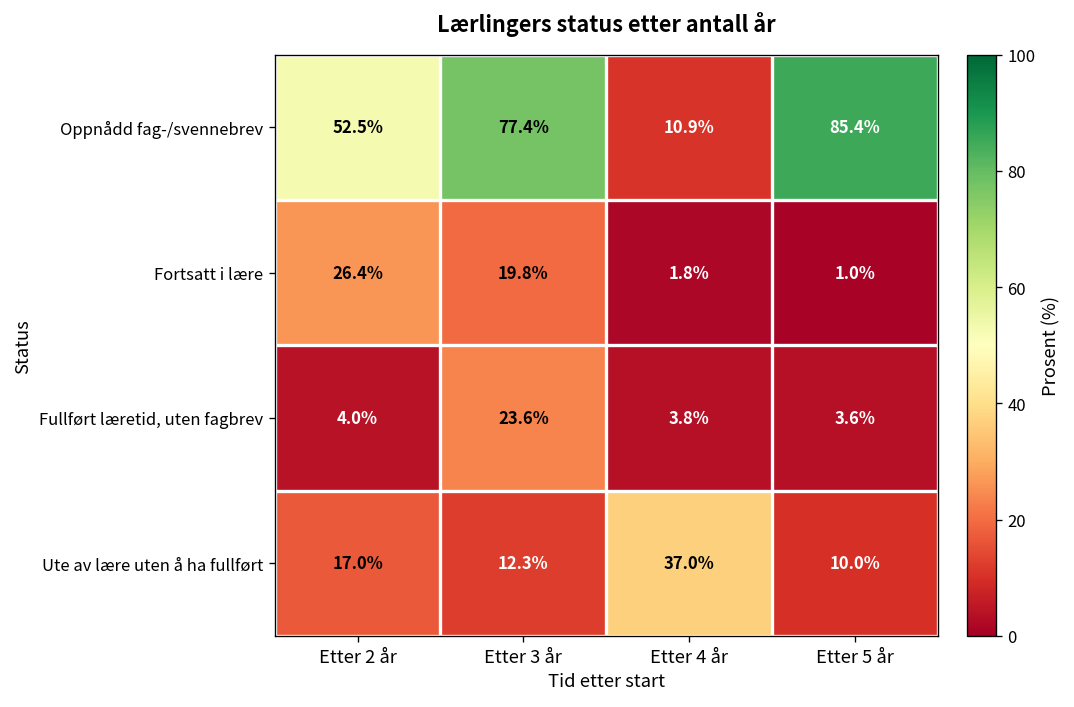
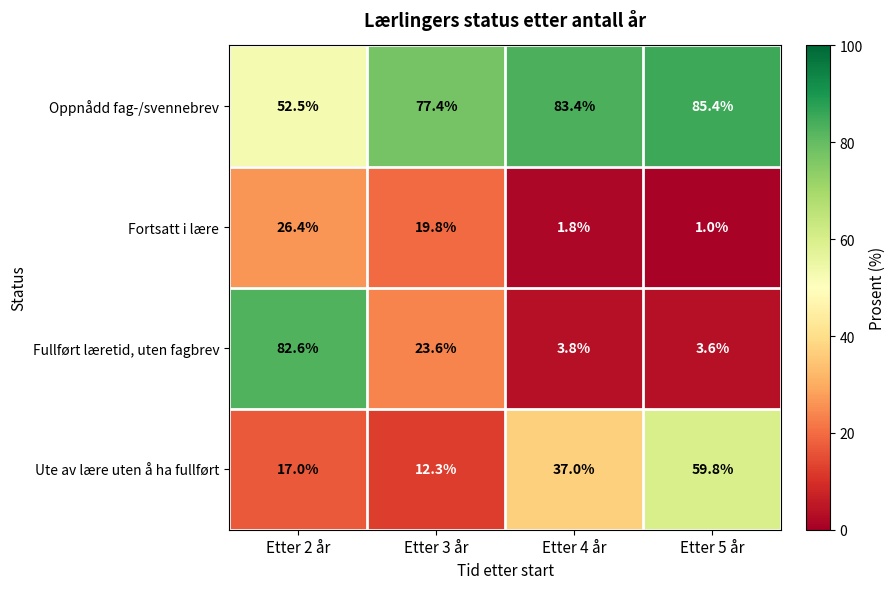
  {
    "Oppnådd fag-/svennebrev": {
      "Etter 2 år": "52.5%",
      "Etter 3 år": "77.4%",
-     "Etter 4 år": "10.9%",
+     "Etter 4 år": "83.4%",
      "Etter 5 år": "85.4%"
    },
    "Fortsatt i lære": {
      "Etter 2 år": "26.4%",
      "Etter 3 år": "19.8%",
      "Etter 4 år": "1.8%",
      "Etter 5 år": "1.0%"
    },
    "Fullført læretid, uten fagbrev": {
-     "Etter 2 år": "4.0%",
+     "Etter 2 år": "82.6%",
      "Etter 3 år": "23.6%",
      "Etter 4 år": "3.8%",
      "Etter 5 år": "3.6%"
    },
    "Ute av lære uten å ha fullført": {
      "Etter 2 år": "17.0%",
      "Etter 3 år": "12.3%",
      "Etter 4 år": "37.0%",
-     "Etter 5 år": "10.0%"
+     "Etter 5 år": "59.8%"
    }
  }
